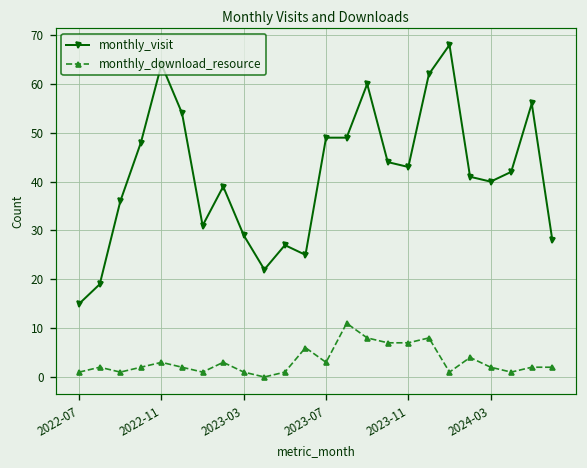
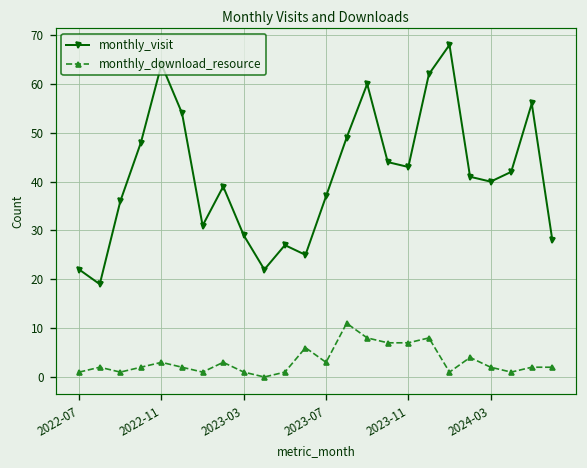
  {
    "monthly_visit": {
-     "2022-07": 15,
+     "2022-07": 22,
      "2023-03": 29,
-     "2023-07": 49,
+     "2023-07": 37,
      "2023-11": 43,
      "2024-03": 40
    },
    "monthly_download_resource": {
      "2022-07": 1,
      "2022-11": 3,
      "2023-03": 1,
      "2023-07": 3,
      "2023-11": 7,
      "2024-03": 2
    }
  }
